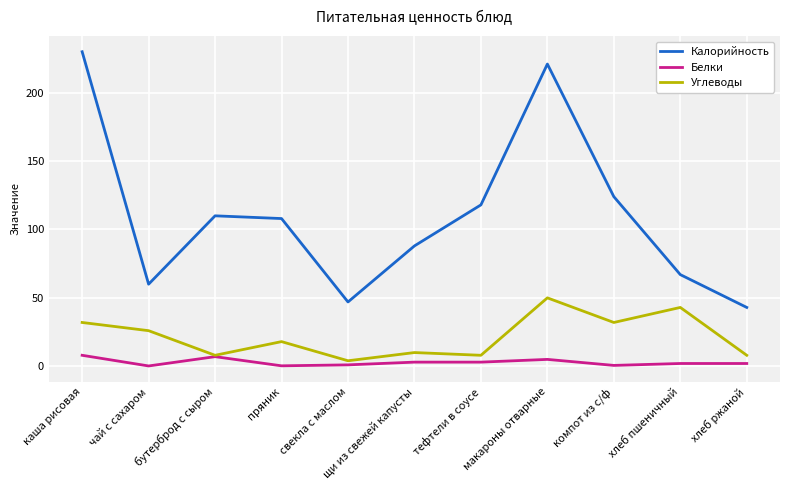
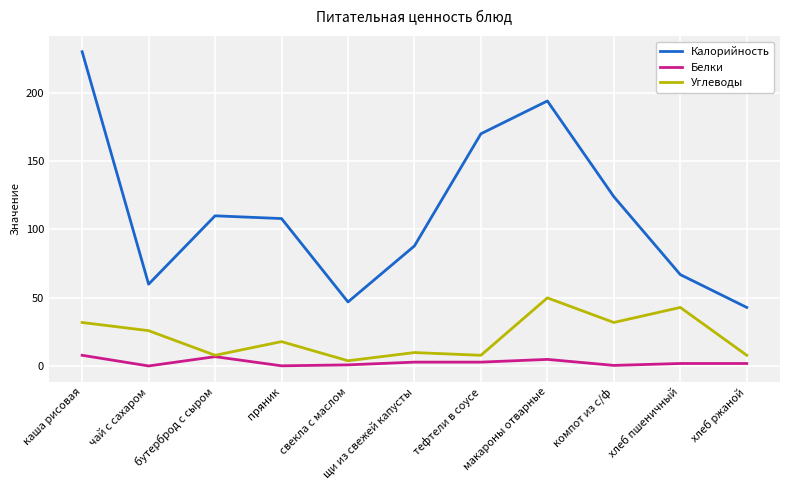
  {
    "Калорийность": {
      "каша рисовая": 230,
      "чай с сахаром": 60,
      "бутерброд с сыром": 110,
      "пряник": 108,
      "свекла с маслом": 47,
      "щи из свежей капусты": 88,
-     "тефтели в соусе": 118,
-     "макароны отварные": 221,
+     "тефтели в соусе": 170,
+     "макароны отварные": 194,
      "компот из с/ф": 124,
      "хлеб пшеничный": 67,
      "хлеб ржаной": 43
    },
    "Белки": {
      "каша рисовая": 8,
      "чай с сахаром": 0,
      "пряник": 0,
      "свекла с маслом": 1,
      "щи из свежей капусты": 3,
      "тефтели в соусе": 3,
      "макароны отварные": 5,
      "компот из с/ф": 1,
      "хлеб пшеничный": 2,
      "хлеб ржаной": 2
    },
    "Углеводы": {
      "каша рисовая": 32,
      "чай с сахаром": 26,
      "пряник": 18,
      "свекла с маслом": 4,
      "щи из свежей капусты": 10,
      "тефтели в соусе": 8,
      "макароны отварные": 50,
      "компот из с/ф": 32,
      "хлеб пшеничный": 43,
      "хлеб ржаной": 8
    }
  }
